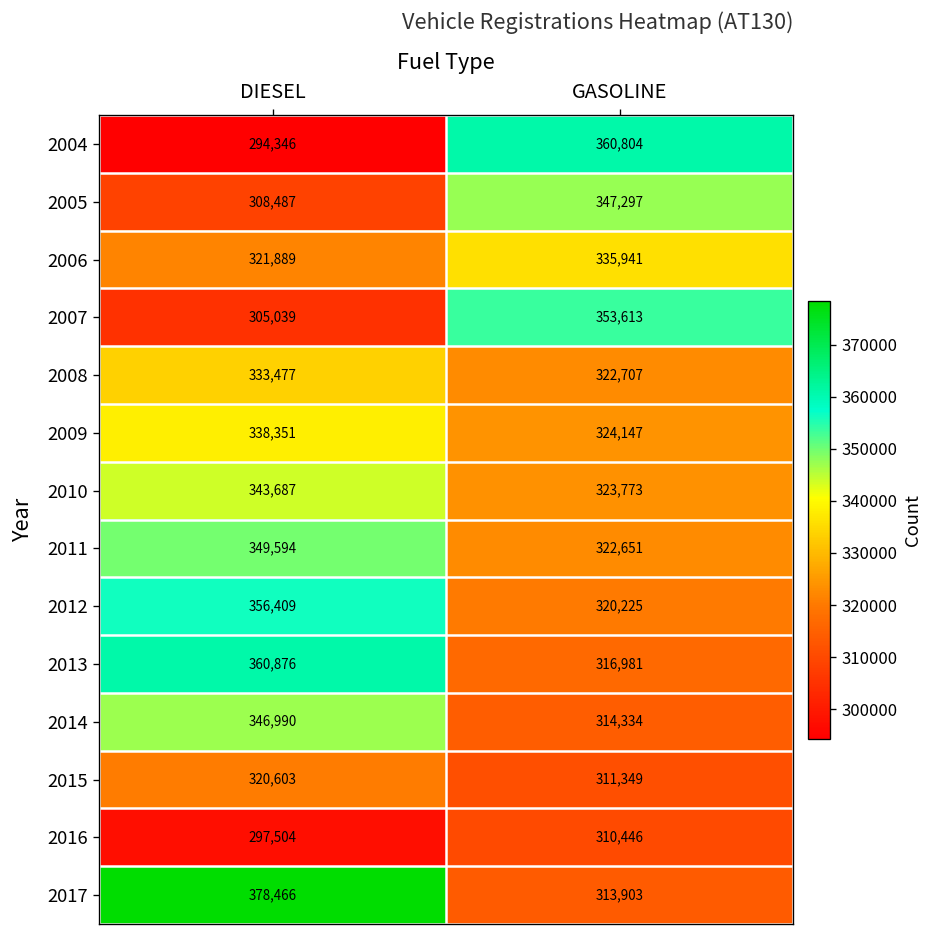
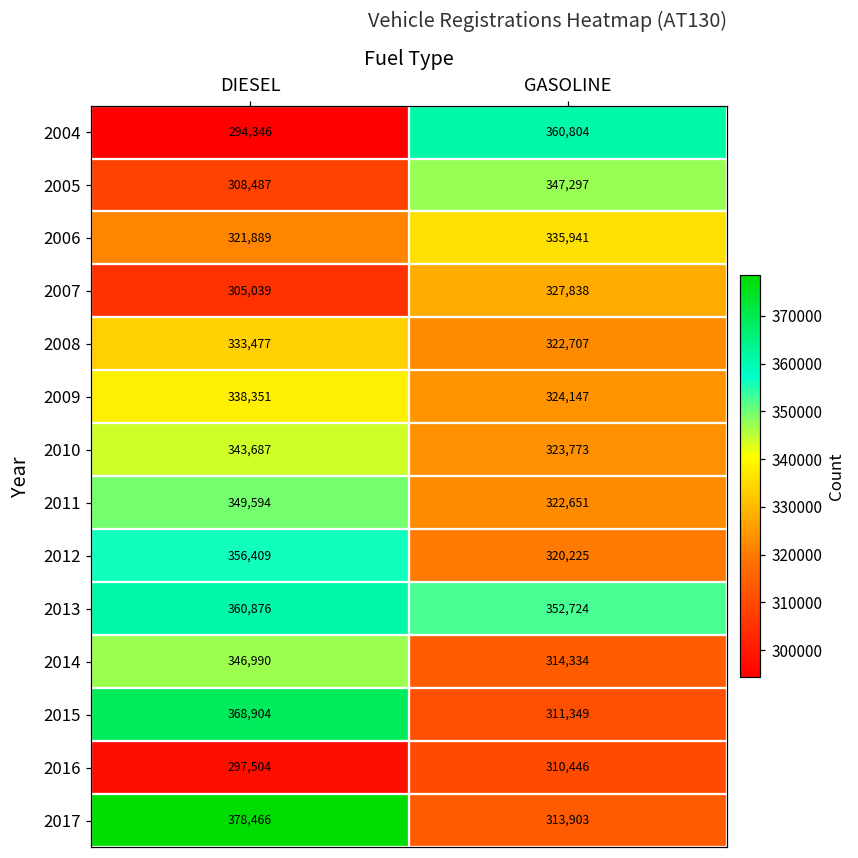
  {
    "2004": {
      "DIESEL": "294,346",
      "GASOLINE": "360,804"
    },
    "2005": {
      "DIESEL": "308,487",
      "GASOLINE": "347,297"
    },
    "2006": {
      "DIESEL": "321,889",
      "GASOLINE": "335,941"
    },
    "2007": {
      "DIESEL": "305,039",
-     "GASOLINE": "353,613"
+     "GASOLINE": "327,838"
    },
    "2008": {
      "DIESEL": "333,477",
      "GASOLINE": "322,707"
    },
    "2009": {
      "DIESEL": "338,351",
      "GASOLINE": "324,147"
    },
    "2010": {
      "DIESEL": "343,687",
      "GASOLINE": "323,773"
    },
    "2011": {
      "DIESEL": "349,594",
      "GASOLINE": "322,651"
    },
    "2012": {
      "DIESEL": "356,409",
      "GASOLINE": "320,225"
    },
    "2013": {
      "DIESEL": "360,876",
-     "GASOLINE": "316,981"
+     "GASOLINE": "352,724"
    },
    "2014": {
      "DIESEL": "346,990",
      "GASOLINE": "314,334"
    },
    "2015": {
-     "DIESEL": "320,603",
+     "DIESEL": "368,904",
      "GASOLINE": "311,349"
    },
    "2016": {
      "DIESEL": "297,504",
      "GASOLINE": "310,446"
    },
    "2017": {
      "DIESEL": "378,466",
      "GASOLINE": "313,903"
    }
  }
